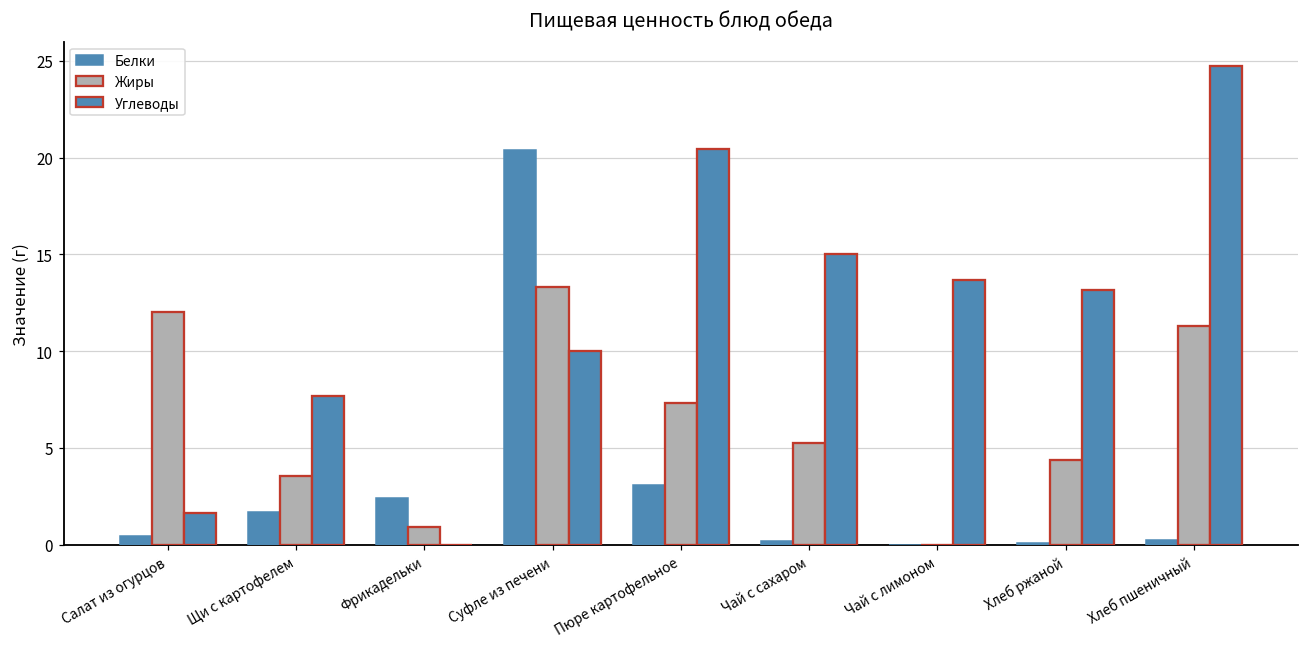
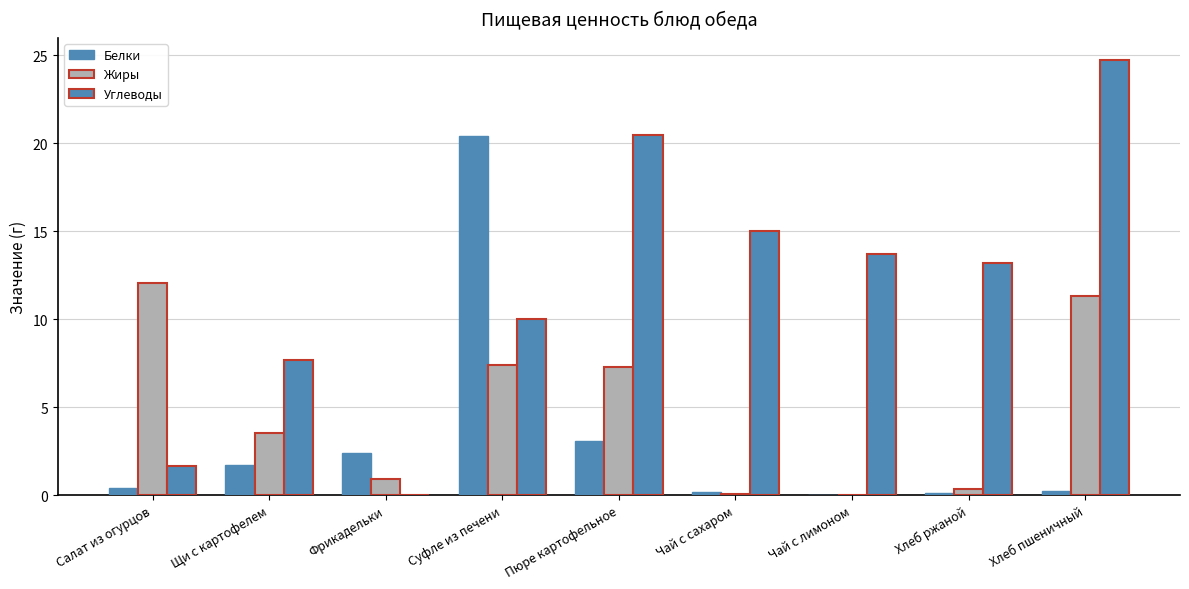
  {
    "Жиры": {
      "Салат из огурцов": 12.0,
      "Щи с картофелем": 3.5,
      "Фрикадельки": 0.9,
-     "Суфле из печени": 13.3,
+     "Суфле из печени": 7.4,
      "Пюре картофельное": 7.3,
-     "Чай с сахаром": 5.3,
+     "Чай с сахаром": 0.1,
      "Чай с лимоном": 0.0,
-     "Хлеб ржаной": 4.4,
+     "Хлеб ржаной": 0.3,
      "Хлеб пшеничный": 11.3
    }
  }
